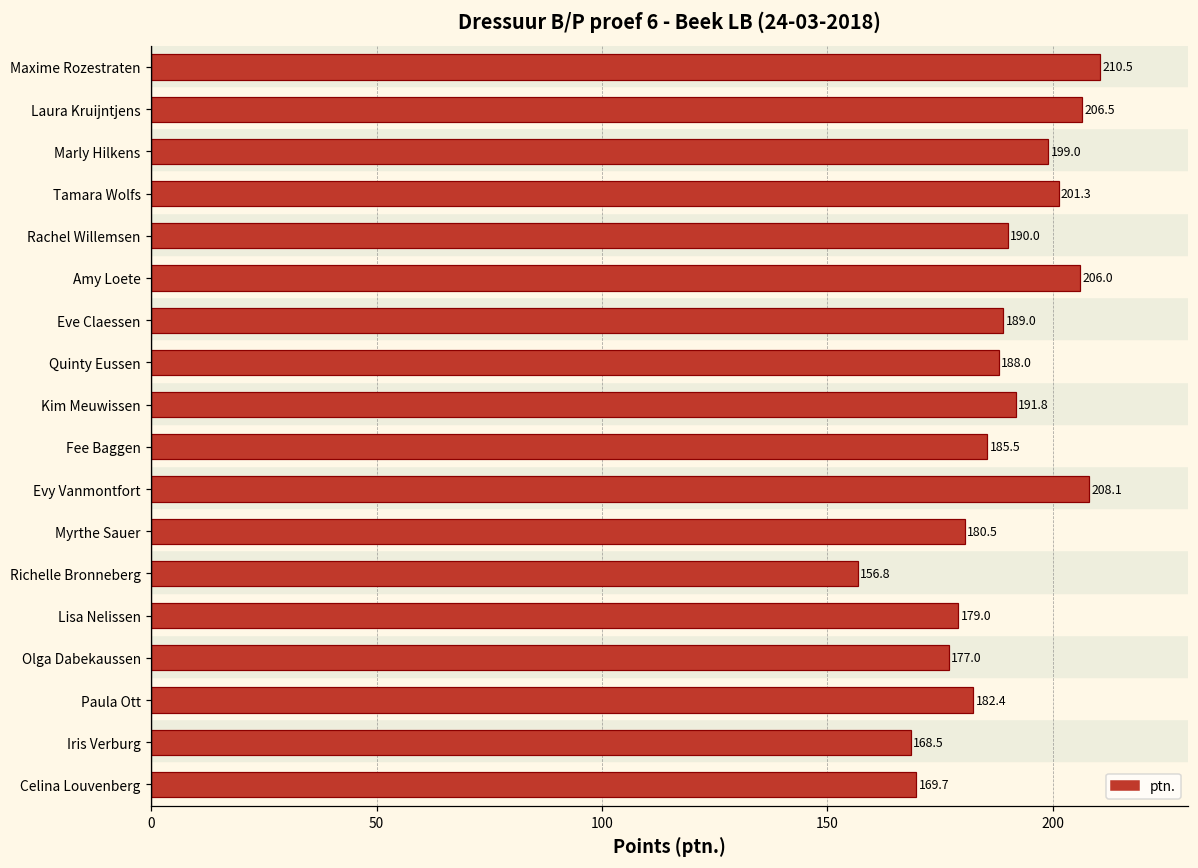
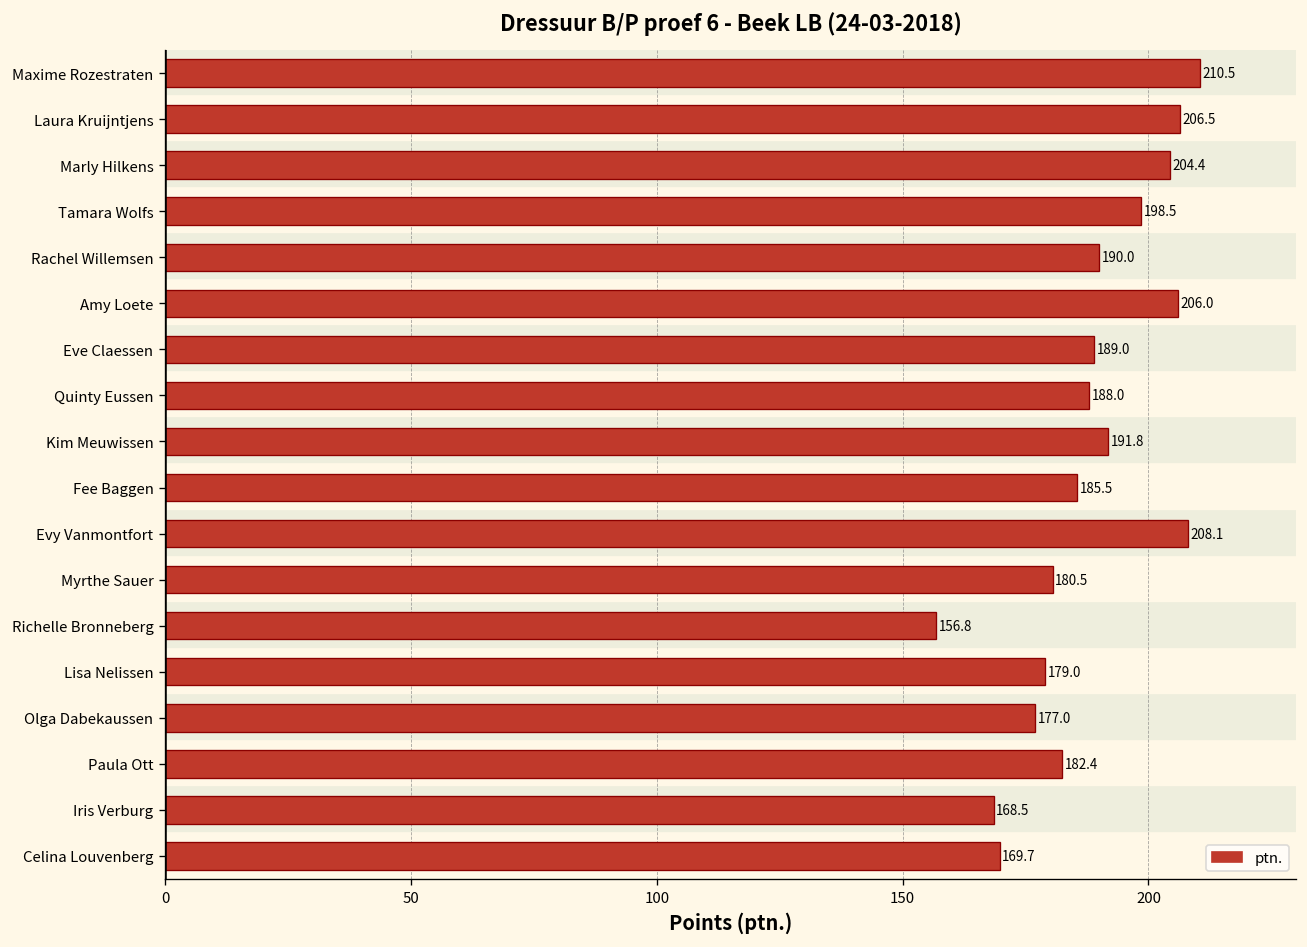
  {
    "Maxime Rozestraten": 210.5,
    "Laura Kruijntjens": 206.5,
-   "Marly Hilkens": 199.0,
-   "Tamara Wolfs": 201.3,
+   "Marly Hilkens": 204.4,
+   "Tamara Wolfs": 198.5,
    "Rachel Willemsen": 190.0,
    "Amy Loete": 206.0,
    "Eve Claessen": 189.0,
    "Quinty Eussen": 188.0,
    "Kim Meuwissen": 191.8,
    "Fee Baggen": 185.5,
    "Evy Vanmontfort": 208.1,
    "Myrthe Sauer": 180.5,
    "Richelle Bronneberg": 156.8,
    "Lisa Nelissen": 179.0,
    "Olga Dabekaussen": 177.0,
    "Paula Ott": 182.4,
    "Iris Verburg": 168.5,
    "Celina Louvenberg": 169.7
  }
